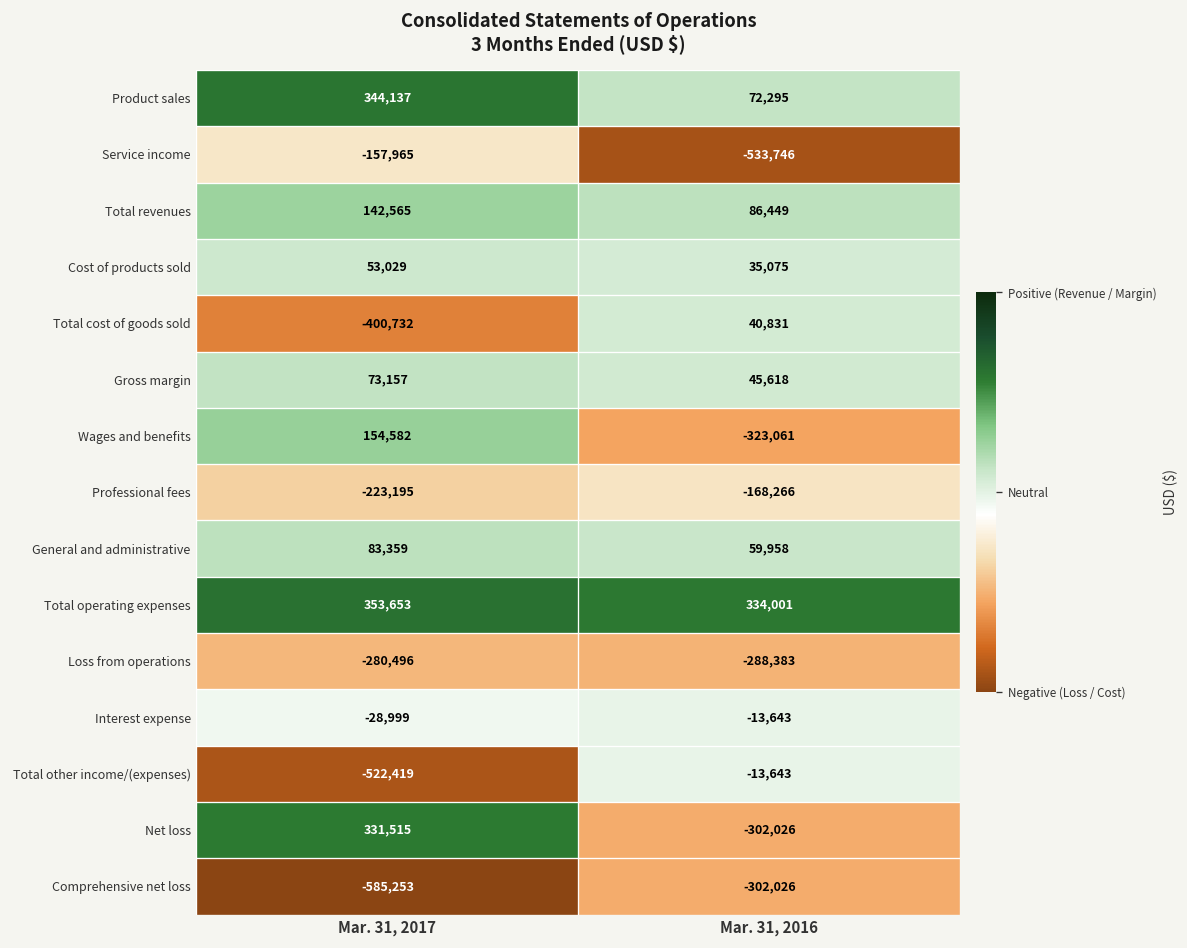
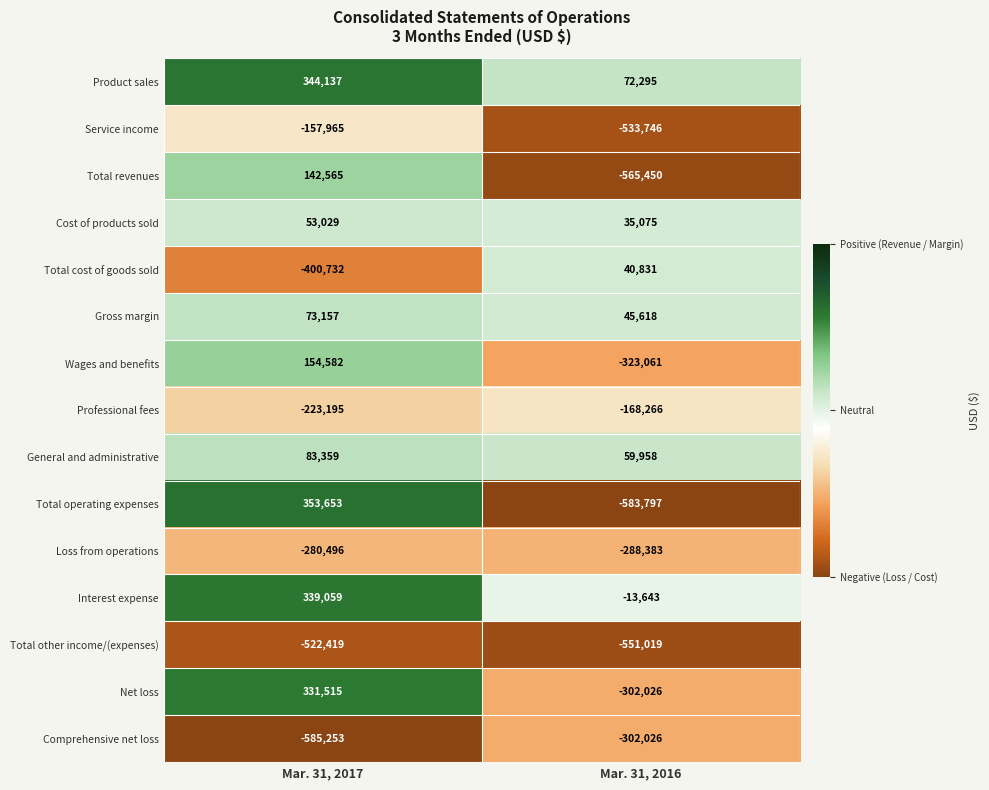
  {
    "Product sales": {
      "Mar. 31, 2017": "344,137",
      "Mar. 31, 2016": "72,295"
    },
    "Service income": {
      "Mar. 31, 2017": "-157,965",
      "Mar. 31, 2016": "-533,746"
    },
    "Total revenues": {
      "Mar. 31, 2017": "142,565",
-     "Mar. 31, 2016": "86,449"
+     "Mar. 31, 2016": "-565,450"
    },
    "Cost of products sold": {
      "Mar. 31, 2017": "53,029",
      "Mar. 31, 2016": "35,075"
    },
    "Total cost of goods sold": {
      "Mar. 31, 2017": "-400,732",
      "Mar. 31, 2016": "40,831"
    },
    "Gross margin": {
      "Mar. 31, 2017": "73,157",
      "Mar. 31, 2016": "45,618"
    },
    "Wages and benefits": {
      "Mar. 31, 2017": "154,582",
      "Mar. 31, 2016": "-323,061"
    },
    "Professional fees": {
      "Mar. 31, 2017": "-223,195",
      "Mar. 31, 2016": "-168,266"
    },
    "General and administrative": {
      "Mar. 31, 2017": "83,359",
      "Mar. 31, 2016": "59,958"
    },
    "Total operating expenses": {
      "Mar. 31, 2017": "353,653",
-     "Mar. 31, 2016": "334,001"
+     "Mar. 31, 2016": "-583,797"
    },
    "Loss from operations": {
      "Mar. 31, 2017": "-280,496",
      "Mar. 31, 2016": "-288,383"
    },
    "Interest expense": {
-     "Mar. 31, 2017": "-28,999",
+     "Mar. 31, 2017": "339,059",
      "Mar. 31, 2016": "-13,643"
    },
    "Total other income/(expenses)": {
      "Mar. 31, 2017": "-522,419",
-     "Mar. 31, 2016": "-13,643"
+     "Mar. 31, 2016": "-551,019"
    },
    "Net loss": {
      "Mar. 31, 2017": "331,515",
      "Mar. 31, 2016": "-302,026"
    },
    "Comprehensive net loss": {
      "Mar. 31, 2017": "-585,253",
      "Mar. 31, 2016": "-302,026"
    }
  }
